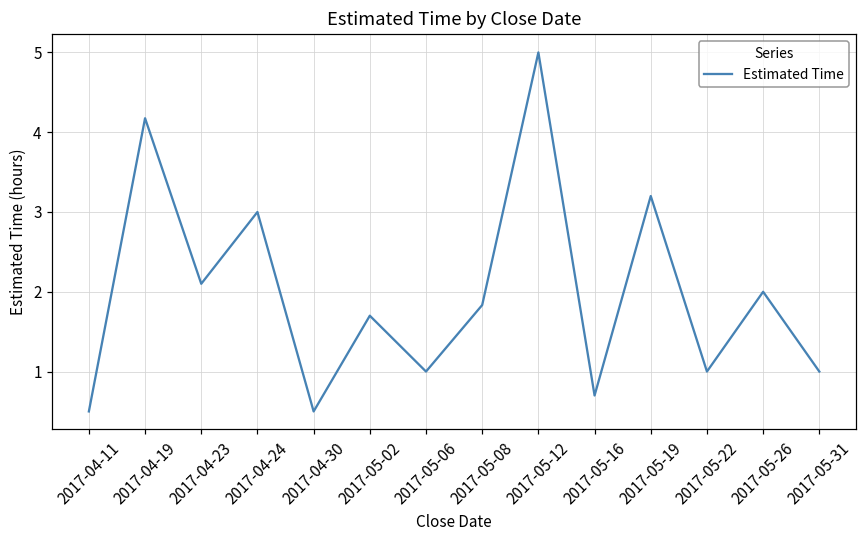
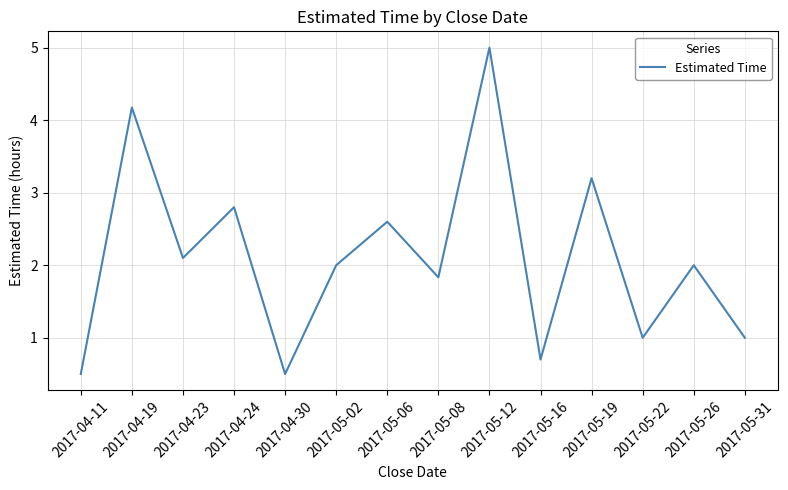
  {
    "2017-04-11": 0.5,
    "2017-04-19": 4.2,
    "2017-04-23": 2.1,
-   "2017-04-24": 3.0,
+   "2017-04-24": 2.8,
    "2017-04-30": 0.5,
-   "2017-05-02": 1.7,
-   "2017-05-06": 1.0,
+   "2017-05-02": 2.0,
+   "2017-05-06": 2.6,
    "2017-05-08": 1.8,
    "2017-05-12": 5.0,
    "2017-05-16": 0.7,
    "2017-05-19": 3.2,
    "2017-05-22": 1.0,
    "2017-05-26": 2.0,
    "2017-05-31": 1.0
  }
